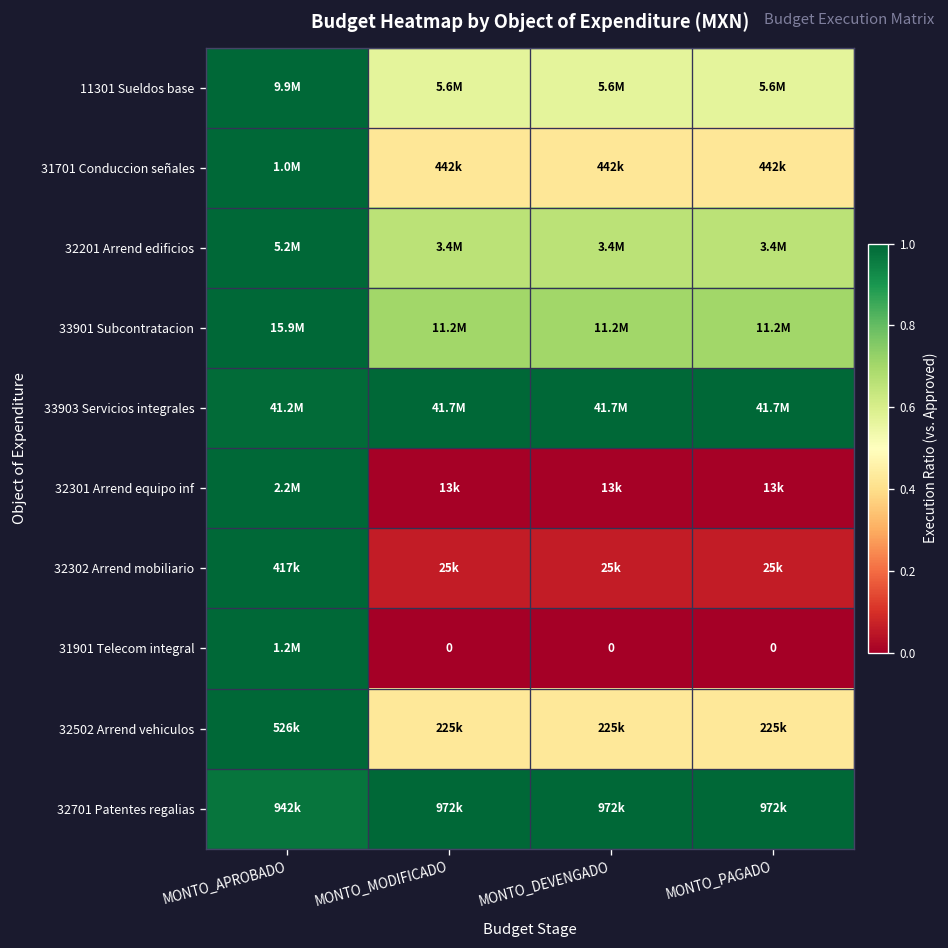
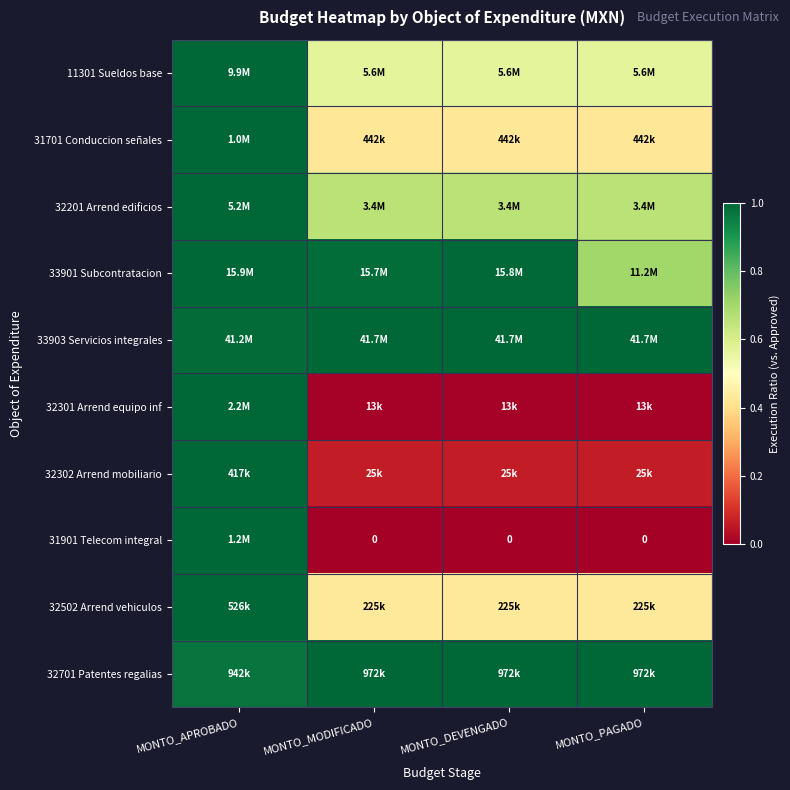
  {
    "11301 Sueldos base": {
      "MONTO_APROBADO": "9.9M",
      "MONTO_MODIFICADO": "5.6M",
      "MONTO_DEVENGADO": "5.6M",
      "MONTO_PAGADO": "5.6M"
    },
    "31701 Conduccion señales": {
      "MONTO_APROBADO": "1.0M",
      "MONTO_MODIFICADO": "442k",
      "MONTO_DEVENGADO": "442k",
      "MONTO_PAGADO": "442k"
    },
    "32201 Arrend edificios": {
      "MONTO_APROBADO": "5.2M",
      "MONTO_MODIFICADO": "3.4M",
      "MONTO_DEVENGADO": "3.4M",
      "MONTO_PAGADO": "3.4M"
    },
    "33901 Subcontratacion": {
      "MONTO_APROBADO": "15.9M",
-     "MONTO_MODIFICADO": "11.2M",
-     "MONTO_DEVENGADO": "11.2M",
+     "MONTO_MODIFICADO": "15.7M",
+     "MONTO_DEVENGADO": "15.8M",
      "MONTO_PAGADO": "11.2M"
    },
    "33903 Servicios integrales": {
      "MONTO_APROBADO": "41.2M",
      "MONTO_MODIFICADO": "41.7M",
      "MONTO_DEVENGADO": "41.7M",
      "MONTO_PAGADO": "41.7M"
    },
    "32301 Arrend equipo inf": {
      "MONTO_APROBADO": "2.2M",
      "MONTO_MODIFICADO": "13k",
      "MONTO_DEVENGADO": "13k",
      "MONTO_PAGADO": "13k"
    },
    "32302 Arrend mobiliario": {
      "MONTO_APROBADO": "417k",
      "MONTO_MODIFICADO": "25k",
      "MONTO_DEVENGADO": "25k",
      "MONTO_PAGADO": "25k"
    },
    "31901 Telecom integral": {
      "MONTO_APROBADO": "1.2M",
      "MONTO_MODIFICADO": "0",
      "MONTO_DEVENGADO": "0",
      "MONTO_PAGADO": "0"
    },
    "32502 Arrend vehiculos": {
      "MONTO_APROBADO": "526k",
      "MONTO_MODIFICADO": "225k",
      "MONTO_DEVENGADO": "225k",
      "MONTO_PAGADO": "225k"
    },
    "32701 Patentes regalias": {
      "MONTO_APROBADO": "942k",
      "MONTO_MODIFICADO": "972k",
      "MONTO_DEVENGADO": "972k",
      "MONTO_PAGADO": "972k"
    }
  }
